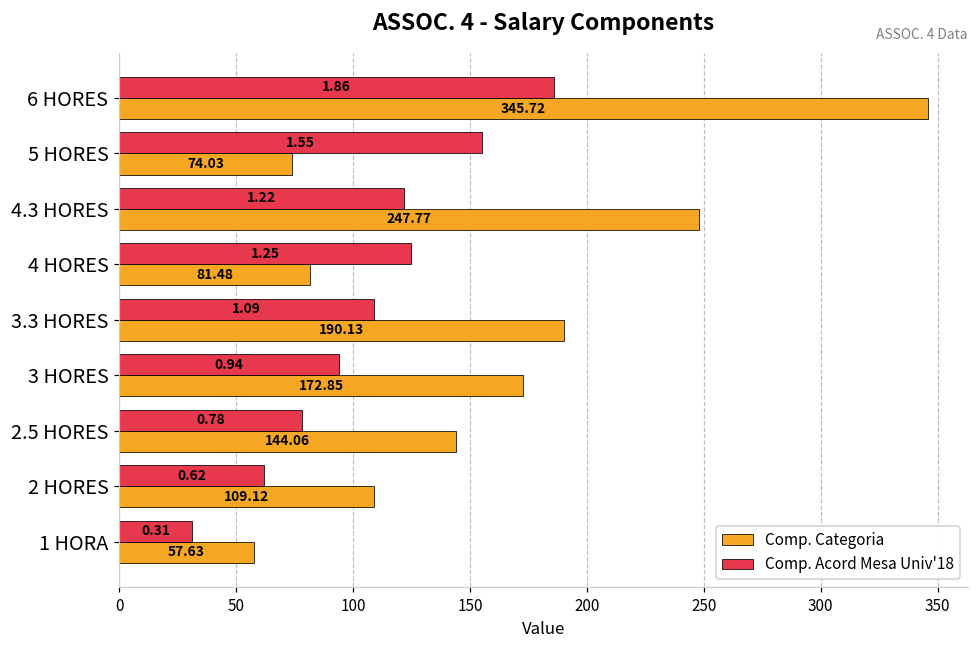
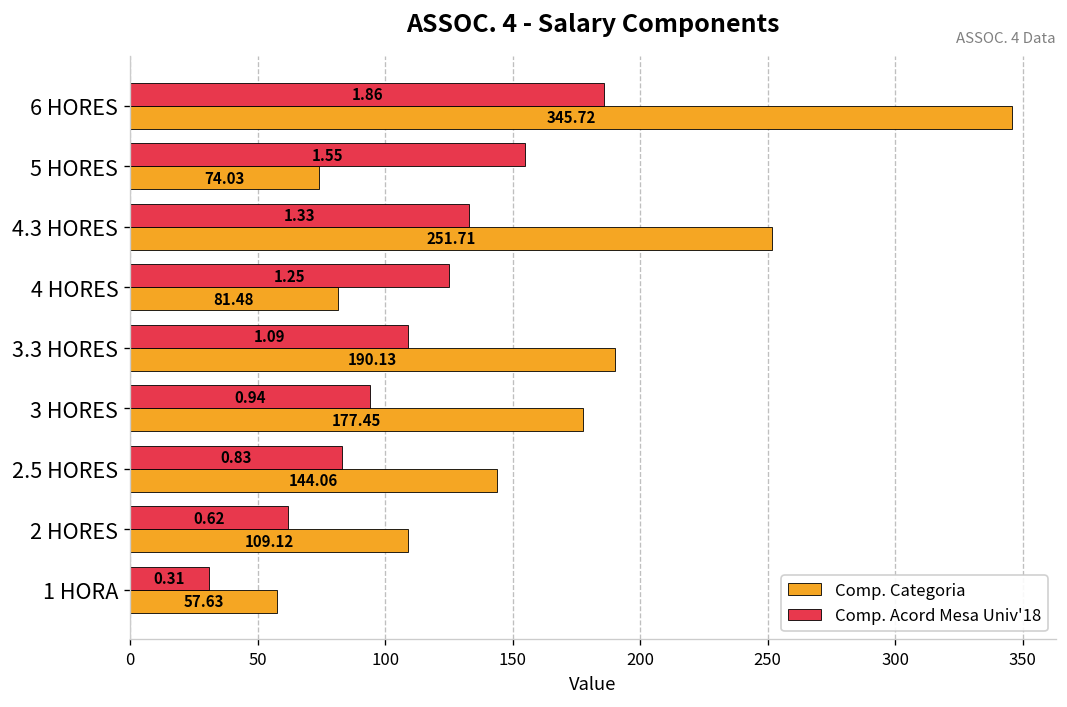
  {
    "Comp. Categoria": {
      "6 HORES": 345.72,
      "5 HORES": 74.03,
-     "4.3 HORES": 247.77,
+     "4.3 HORES": 251.71,
      "4 HORES": 81.48,
      "3.3 HORES": 190.13,
-     "3 HORES": 172.85,
+     "3 HORES": 177.45,
      "2.5 HORES": 144.06,
      "2 HORES": 109.12,
      "1 HORA": 57.63
    },
    "Comp. Acord Mesa Univ'18": {
-     "4.3 HORES": 1.22,
-     "2.5 HORES": 0.78
+     "4.3 HORES": 1.33,
+     "2.5 HORES": 0.83
    }
  }
